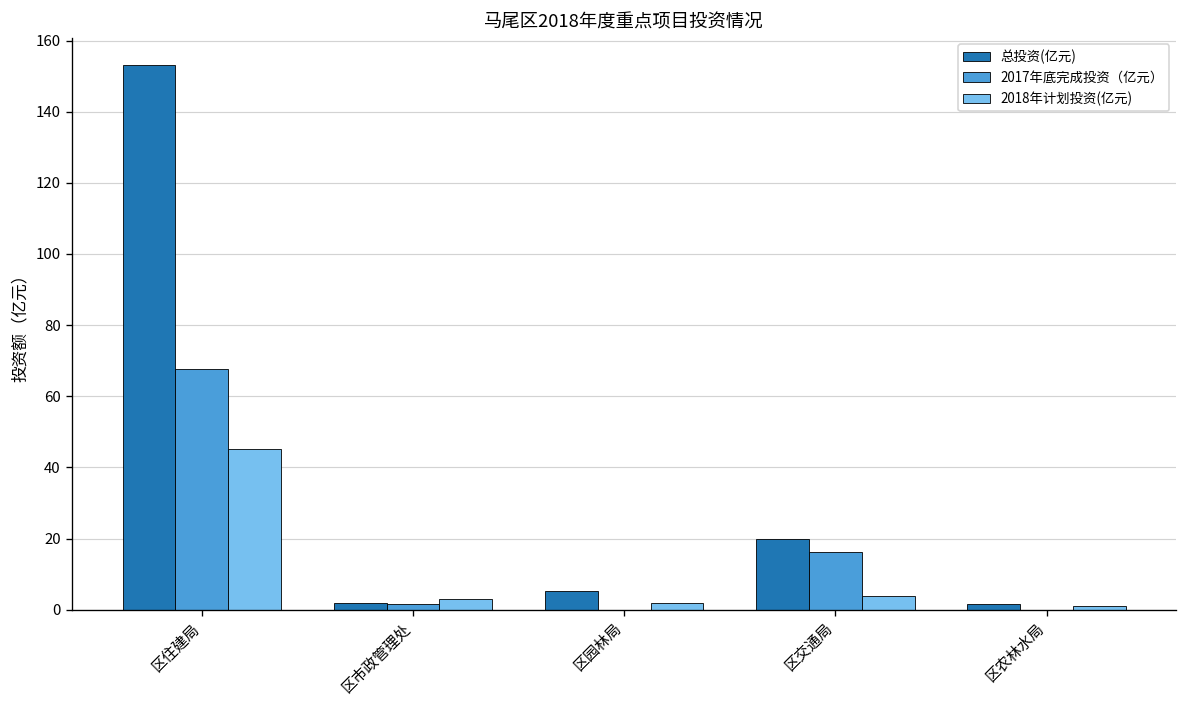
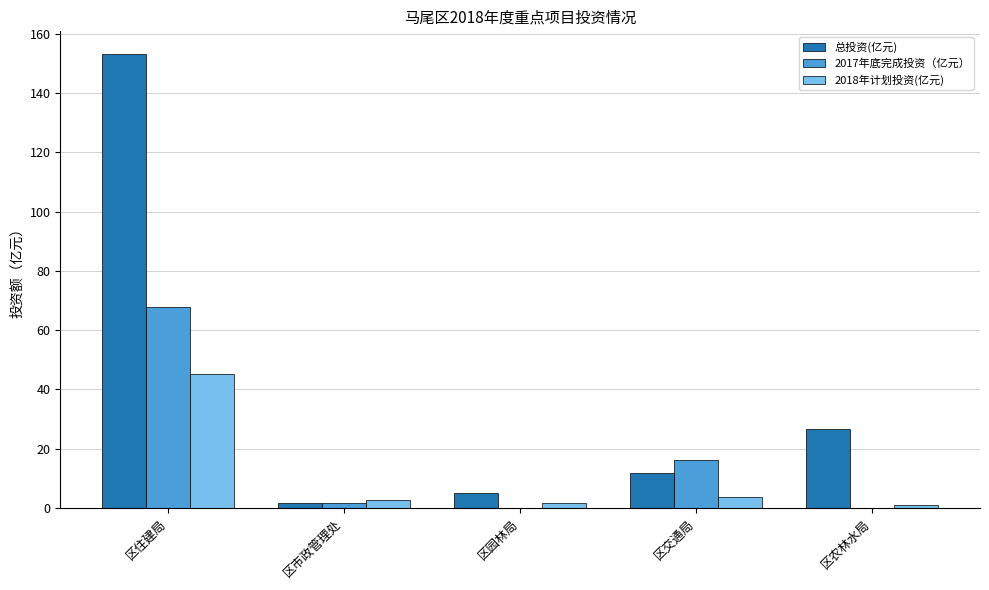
  {
    "总投资(亿元)": {
      "区住建局": 153,
      "区市政管理处": 2,
      "区园林局": 5,
-     "区交通局": 20,
-     "区农林水局": 1
+     "区交通局": 12,
+     "区农林水局": 27
    }
  }
